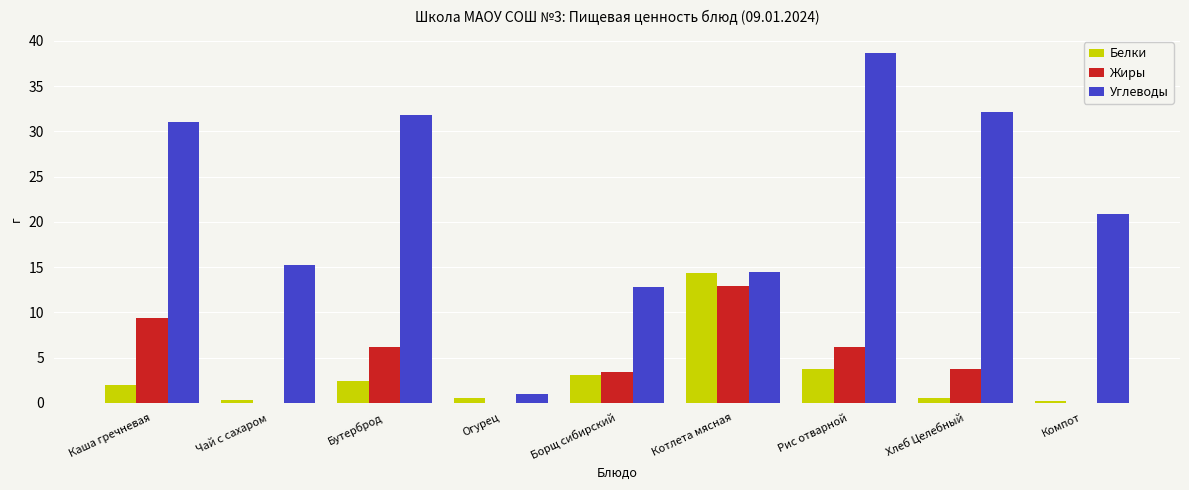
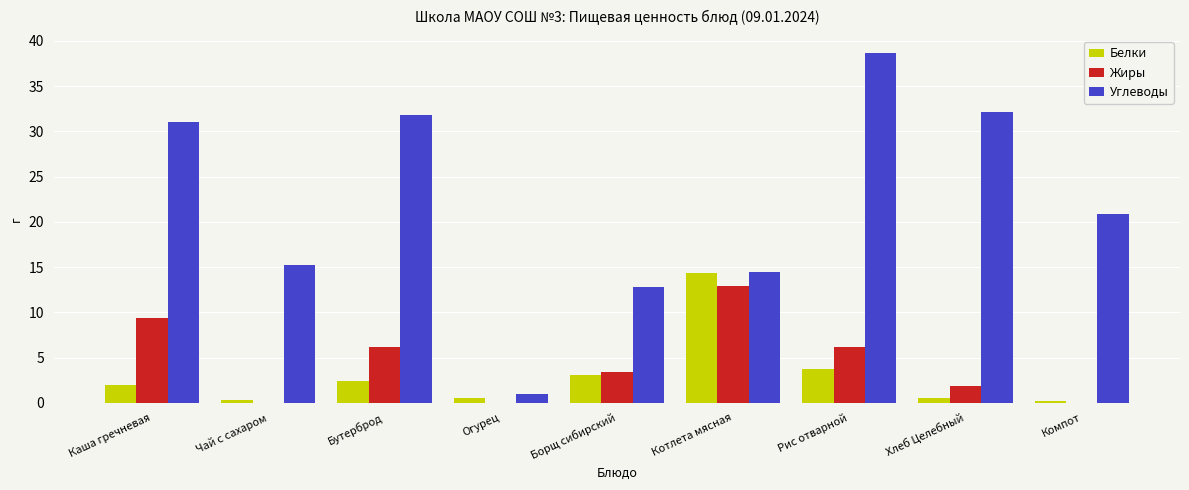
  {
    "Белки": {
      "Каша гречневая": 2,
      "Чай с сахаром": 0,
      "Бутерброд": 2,
      "Огурец": 0,
      "Борщ сибирский": 3,
      "Котлета мясная": 14,
      "Рис отварной": 4,
      "Хлеб Целебный": 1
    },
    "Жиры": {
      "Каша гречневая": 9,
      "Чай с сахаром": 0,
      "Бутерброд": 6,
      "Огурец": 0,
      "Борщ сибирский": 3,
      "Котлета мясная": 13,
      "Рис отварной": 6,
-     "Хлеб Целебный": 4,
+     "Хлеб Целебный": 2,
      "Компот": 0
    },
    "Углеводы": {
      "Каша гречневая": 31,
      "Чай с сахаром": 15,
      "Бутерброд": 32,
      "Огурец": 1,
      "Борщ сибирский": 13,
      "Котлета мясная": 14,
      "Рис отварной": 39,
      "Хлеб Целебный": 32,
      "Компот": 21
    }
  }
